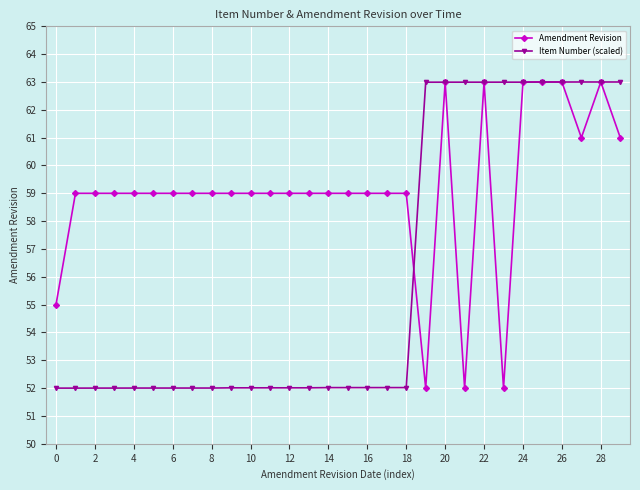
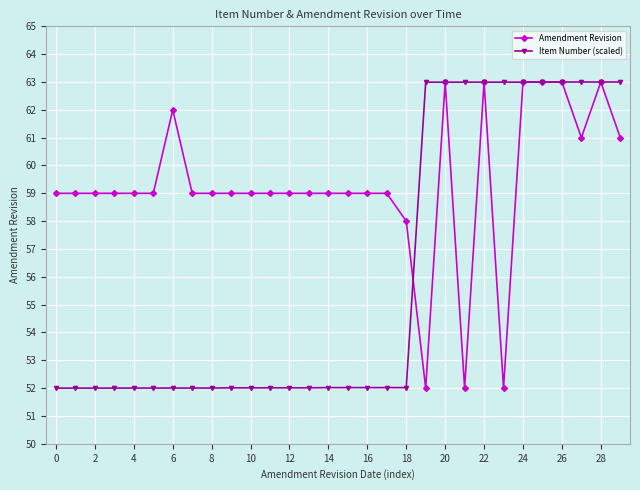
  {
    "Amendment Revision": {
-     "0": 55,
+     "0": 59,
      "2": 59,
      "4": 59,
-     "6": 59,
+     "6": 62,
      "8": 59,
      "10": 59,
      "12": 59,
      "14": 59,
      "16": 59,
-     "18": 59
+     "18": 58
    },
    "Item Number (scaled)": {
      "0": 52,
      "2": 52,
      "4": 52,
      "6": 52,
      "8": 52,
      "10": 52,
      "12": 52,
      "14": 52,
      "16": 52,
      "18": 52
    }
  }
